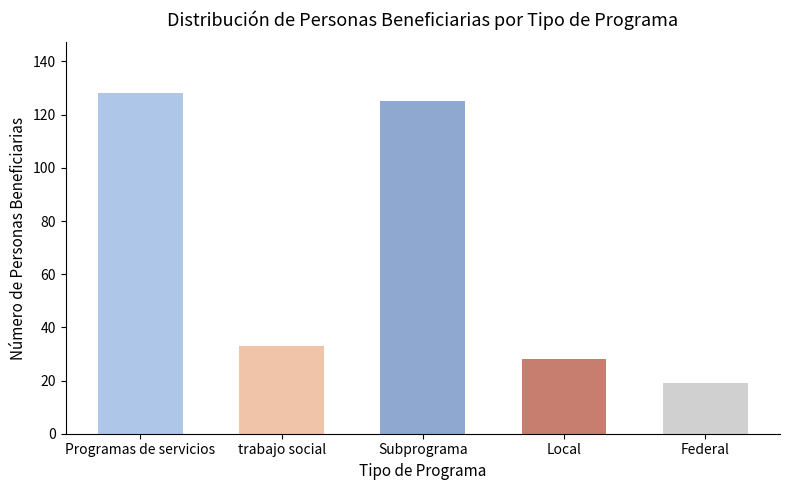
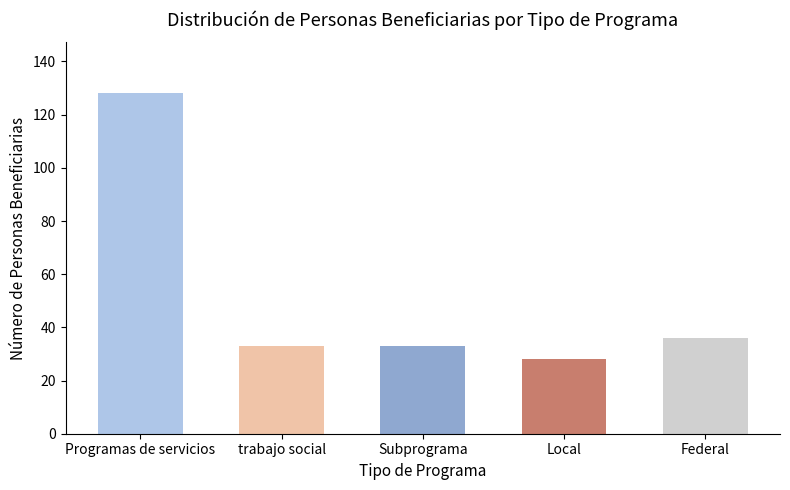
  {
    "Programas de servicios": 128,
    "trabajo social": 33,
-   "Subprograma": 125,
+   "Subprograma": 33,
    "Local": 28,
-   "Federal": 19
+   "Federal": 36
  }
